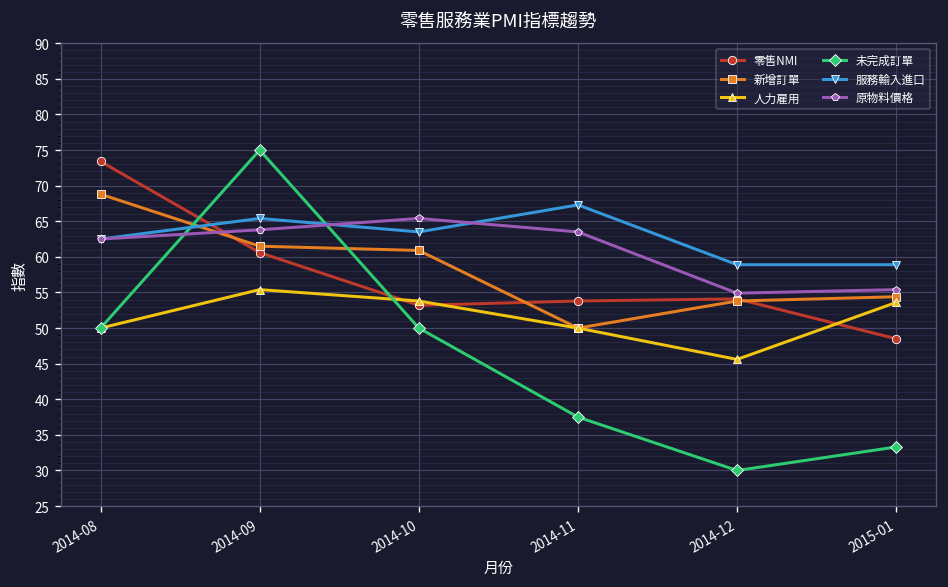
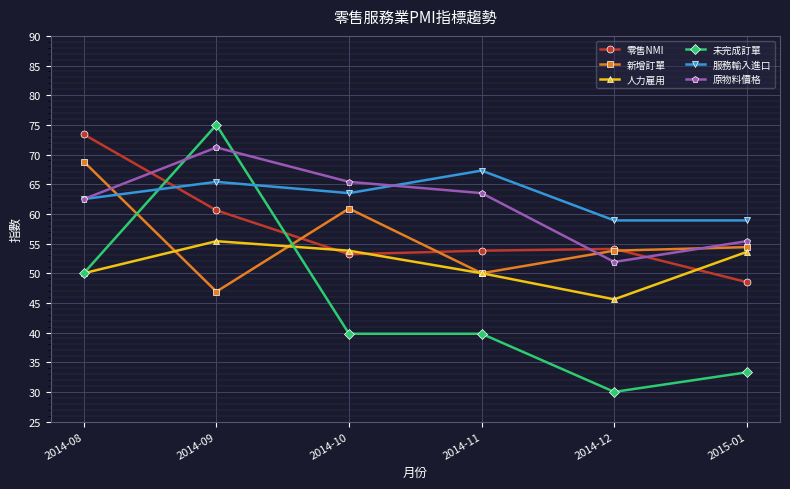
  {
    "零售NMI": {
      "2014-08": 73,
      "2014-09": 61,
      "2014-10": 53,
      "2014-11": 54,
      "2015-01": 49
    },
    "新增訂單": {
      "2014-08": 69,
-     "2014-09": 62,
+     "2014-09": 47,
      "2014-10": 61,
      "2015-01": 54
    },
    "人力雇用": {
      "2014-09": 55,
      "2014-10": 54,
      "2014-12": 46,
      "2015-01": 54
    },
    "未完成訂單": {
      "2014-09": 75,
-     "2014-10": 50,
-     "2014-11": 38,
+     "2014-10": 40,
+     "2014-11": 40,
      "2014-12": 30,
      "2015-01": 33
    },
    "服務輸入進口": {
      "2014-09": 65,
      "2014-10": 64,
      "2014-11": 67,
      "2014-12": 59,
      "2015-01": 59
    },
    "原物料價格": {
-     "2014-09": 64,
+     "2014-09": 71,
      "2014-10": 65,
      "2014-11": 64,
-     "2014-12": 55,
+     "2014-12": 52,
      "2015-01": 55
    }
  }
